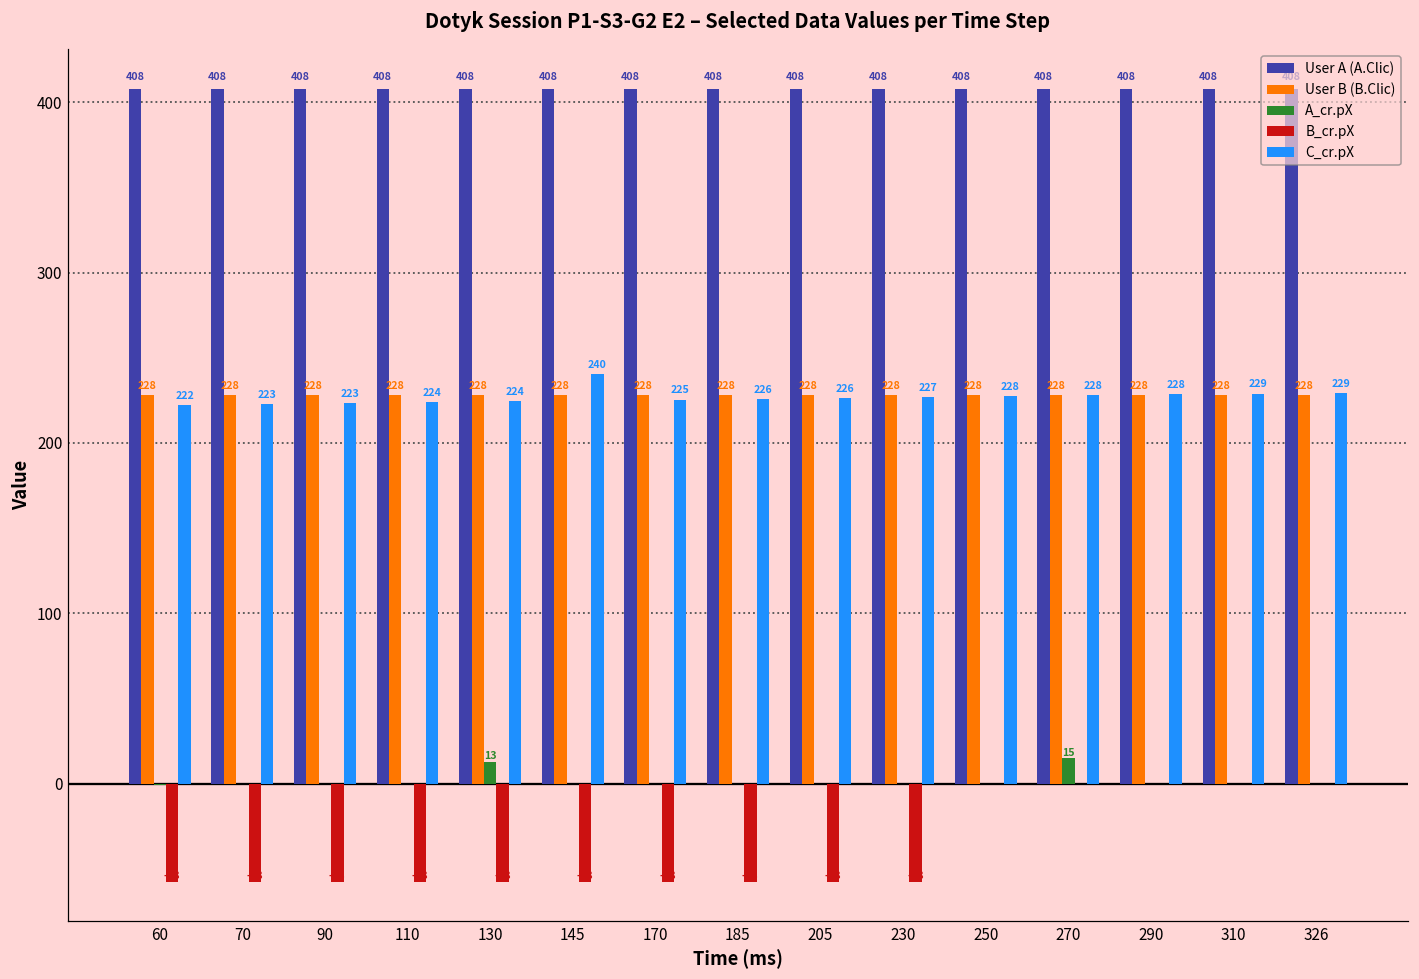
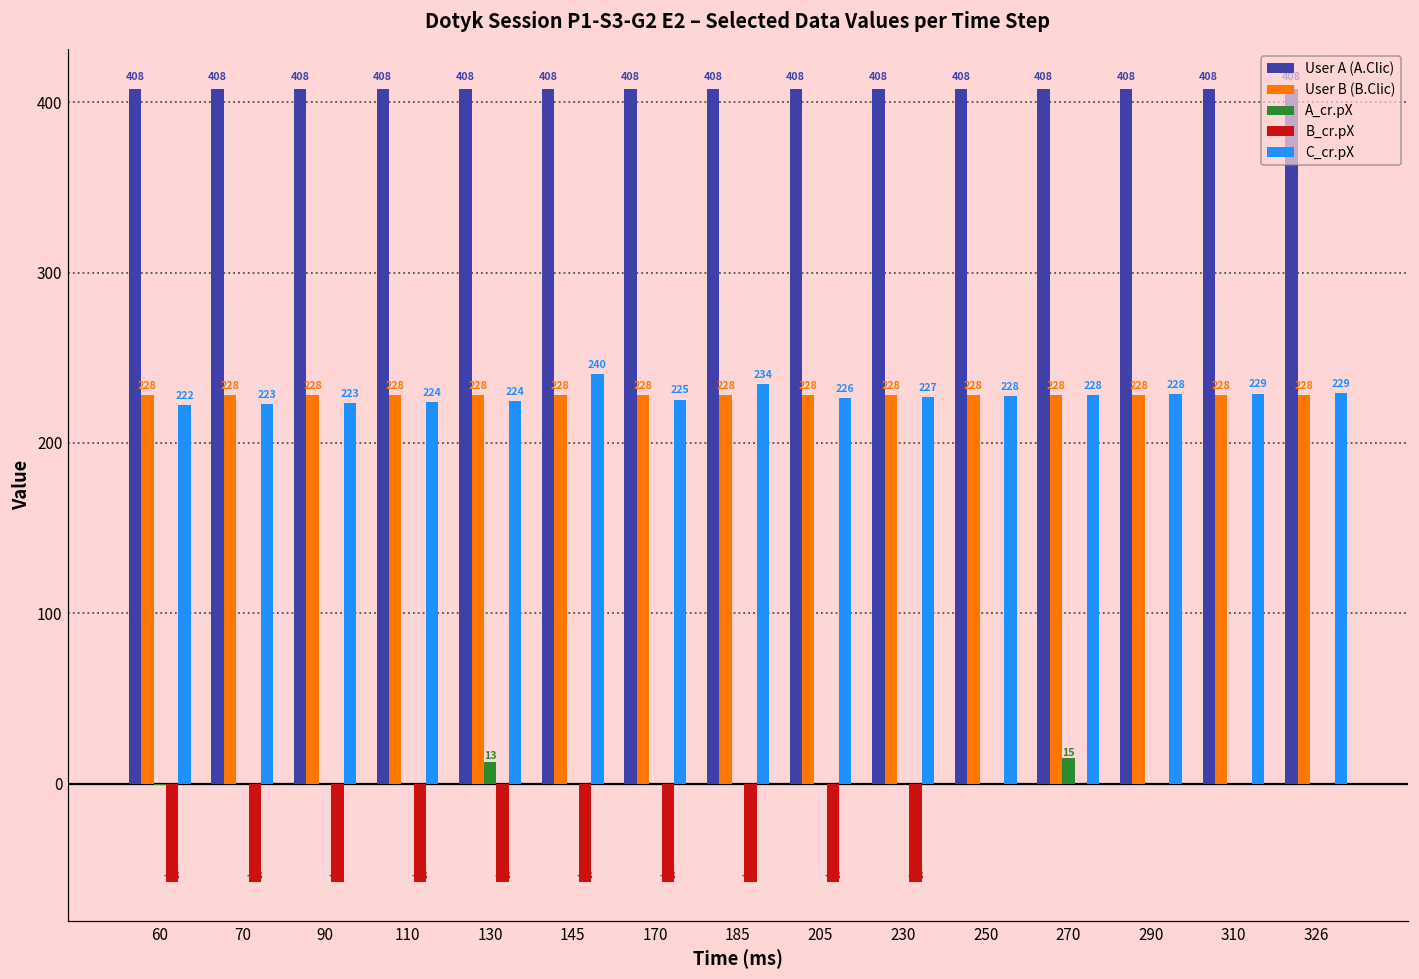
  {
    "User A (A.Clic)": {
      "60": 408,
      "70": 408,
      "90": 408,
      "110": 408,
      "130": 408,
      "145": 408,
      "170": 408,
      "185": 408,
      "205": 408,
      "230": 408,
      "250": 408,
      "270": 408,
      "290": 408,
      "310": 408
    },
    "User B (B.Clic)": {
      "60": 228,
      "70": 228,
      "90": 228,
      "110": 228,
      "130": 228,
      "145": 228,
      "170": 228,
      "185": 228,
      "205": 228,
      "230": 228,
      "250": 228,
      "270": 228,
      "290": 228,
      "310": 228,
      "326": 228
    },
    "A_cr.pX": {
      "130": 13,
      "270": 15
    },
    "B_cr.pX": {
      "60": -58,
      "70": -58,
      "90": -58,
      "110": -58,
      "130": -58,
      "145": -58,
      "170": -58,
      "185": -58,
      "205": -58,
      "230": -58,
      "250": 0,
      "270": 0,
      "290": 0,
      "310": 0,
      "326": 0
    },
    "C_cr.pX": {
      "60": 222,
      "70": 223,
      "90": 223,
      "110": 224,
      "130": 224,
      "145": 240,
      "170": 225,
-     "185": 226,
+     "185": 234,
      "205": 226,
      "230": 227,
      "250": 228,
      "270": 228,
      "290": 228,
      "310": 229,
      "326": 229
    }
  }
